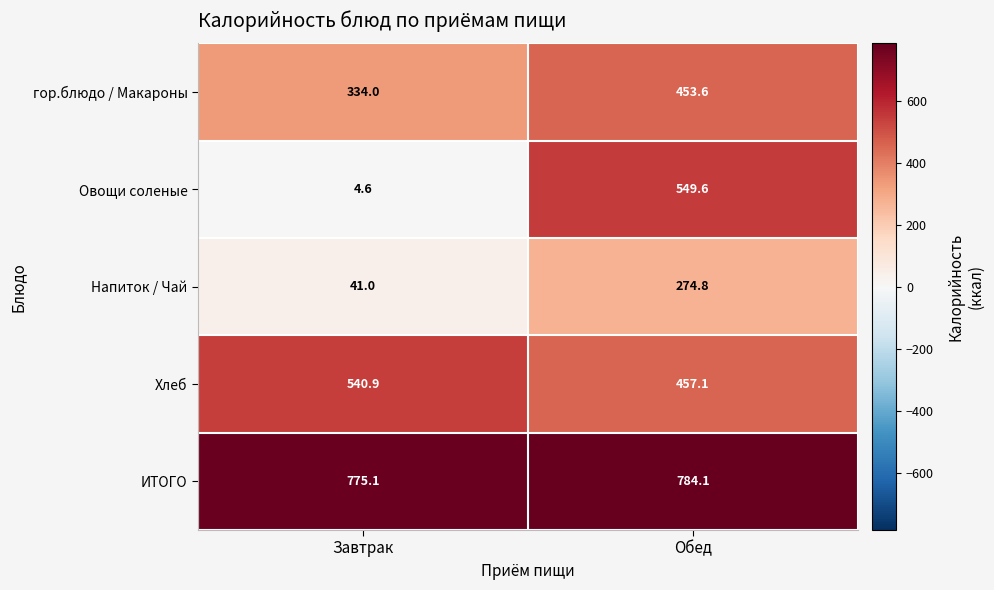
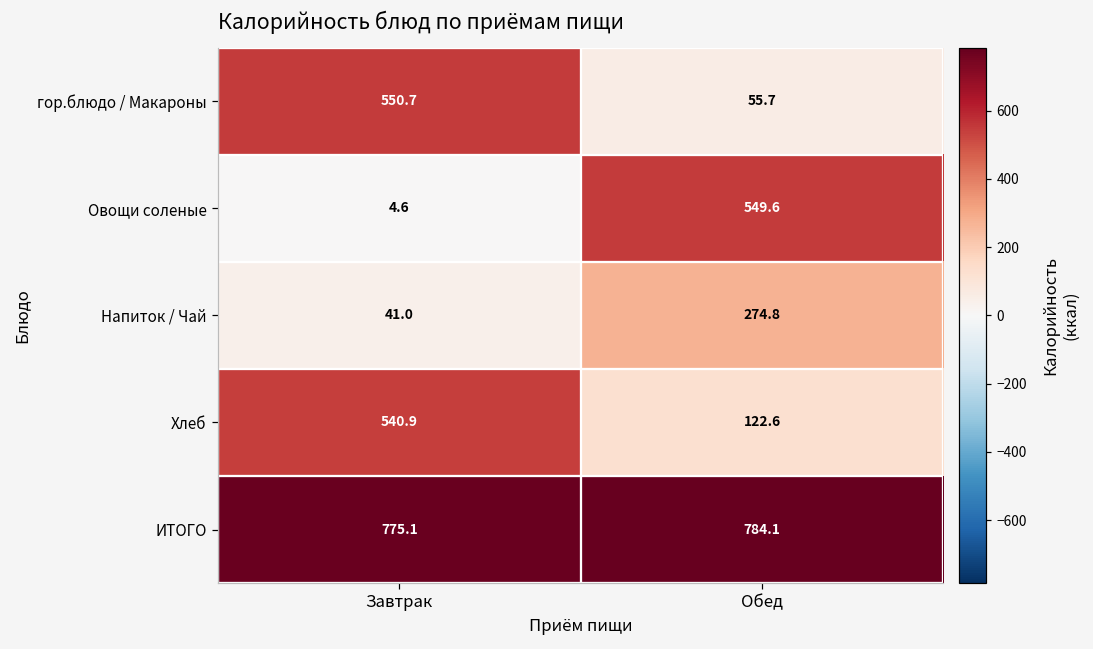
  {
    "гор.блюдо / Макароны": {
-     "Завтрак": 334.0,
-     "Обед": 453.6
+     "Завтрак": 550.7,
+     "Обед": 55.7
    },
    "Овощи соленые": {
      "Завтрак": 4.6,
      "Обед": 549.6
    },
    "Напиток / Чай": {
      "Завтрак": 41.0,
      "Обед": 274.8
    },
    "Хлеб": {
      "Завтрак": 540.9,
-     "Обед": 457.1
+     "Обед": 122.6
    },
    "ИТОГО": {
      "Завтрак": 775.1,
      "Обед": 784.1
    }
  }
